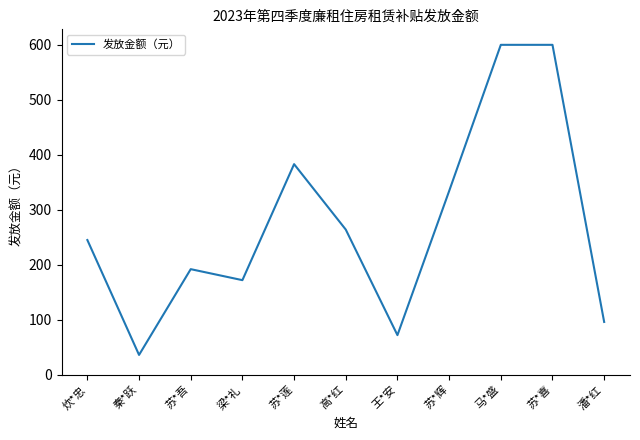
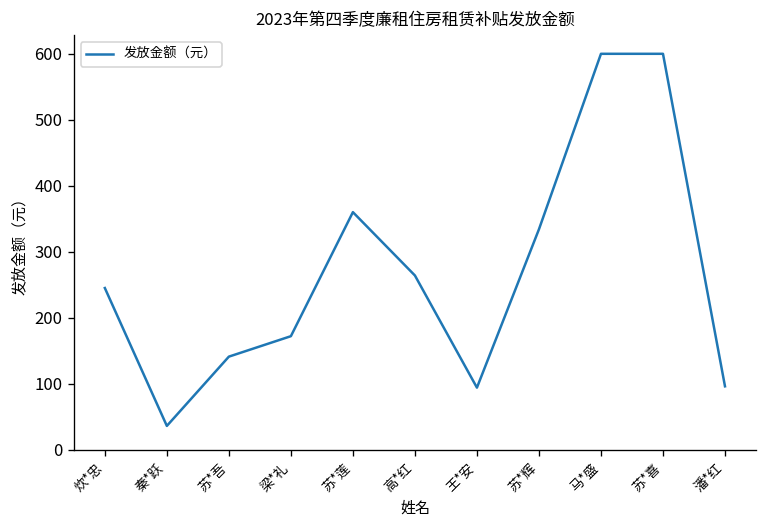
  {
    "炊*忠": 250,
    "秦*跃": 40,
-   "苏*吾": 190,
+   "苏*吾": 140,
    "梁*礼": 170,
-   "苏*莲": 380,
+   "苏*莲": 360,
    "高*红": 260,
-   "王*安": 70,
+   "王*安": 90,
    "苏*辉": 330,
    "马*盛": 600,
    "苏*喜": 600,
    "潘*红": 100
  }
